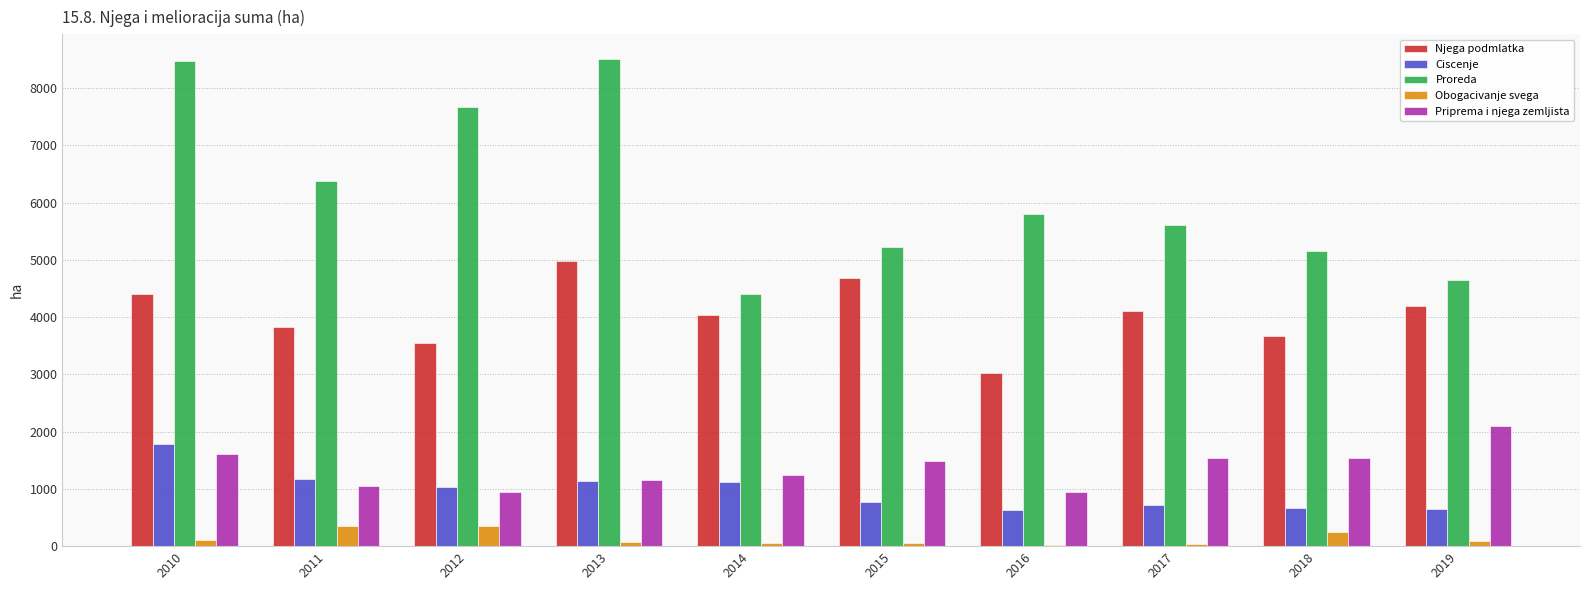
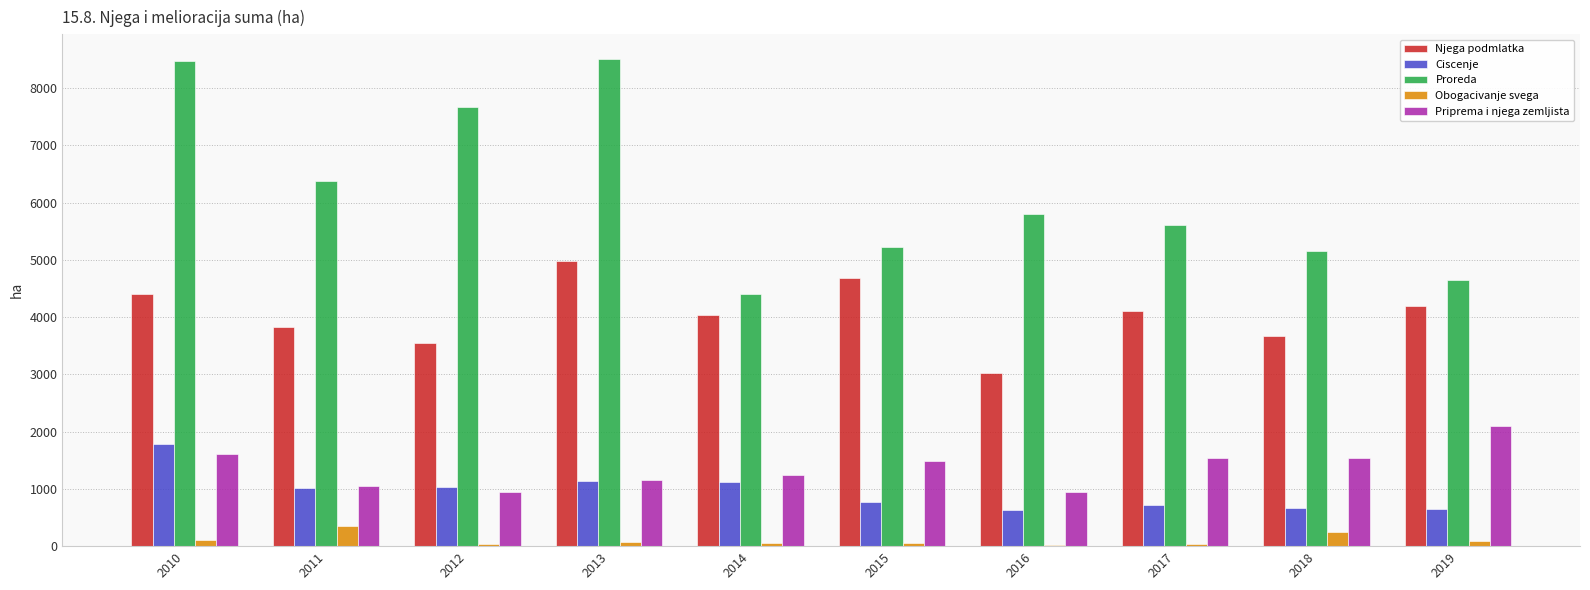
  {
    "Njega podmlatka": {
      "2010": 4400,
      "2011": 3800,
      "2012": 3600,
      "2013": 5000,
      "2014": 4000,
      "2015": 4700,
      "2016": 3000,
      "2017": 4100,
      "2018": 3700,
      "2019": 4200
    },
    "Ciscenje": {
      "2010": 1800,
-     "2011": 1200,
+     "2011": 1000,
      "2012": 1000,
      "2013": 1100,
      "2014": 1100,
      "2015": 800,
      "2016": 600,
      "2017": 700,
      "2018": 700,
      "2019": 700
    },
    "Proreda": {
      "2010": 8500,
      "2011": 6400,
      "2012": 7700,
      "2013": 8500,
      "2014": 4400,
      "2015": 5200,
      "2016": 5800,
      "2017": 5600,
      "2018": 5200,
      "2019": 4600
    },
    "Obogacivanje svega": {
      "2010": 100,
      "2011": 400,
-     "2012": 300,
+     "2012": 0,
      "2013": 100,
      "2014": 0,
      "2015": 0,
      "2018": 200,
      "2019": 100
    },
    "Priprema i njega zemljista": {
      "2010": 1600,
      "2011": 1100,
      "2012": 1000,
      "2013": 1100,
      "2014": 1200,
      "2015": 1500,
      "2016": 900,
      "2017": 1500,
      "2018": 1500,
      "2019": 2100
    }
  }
